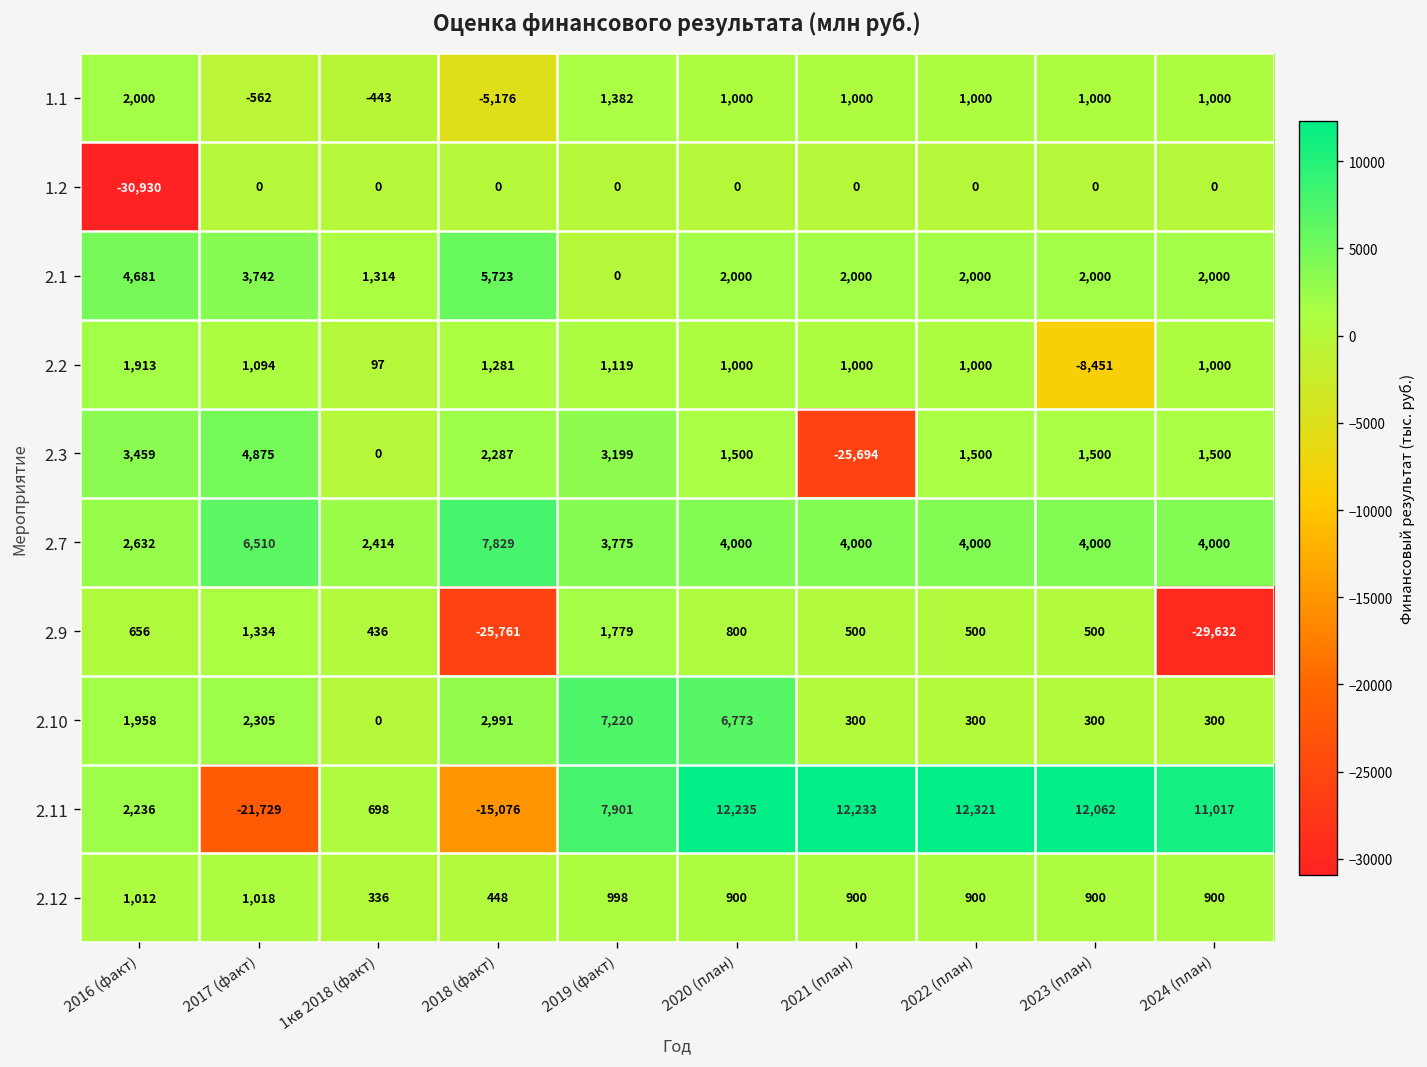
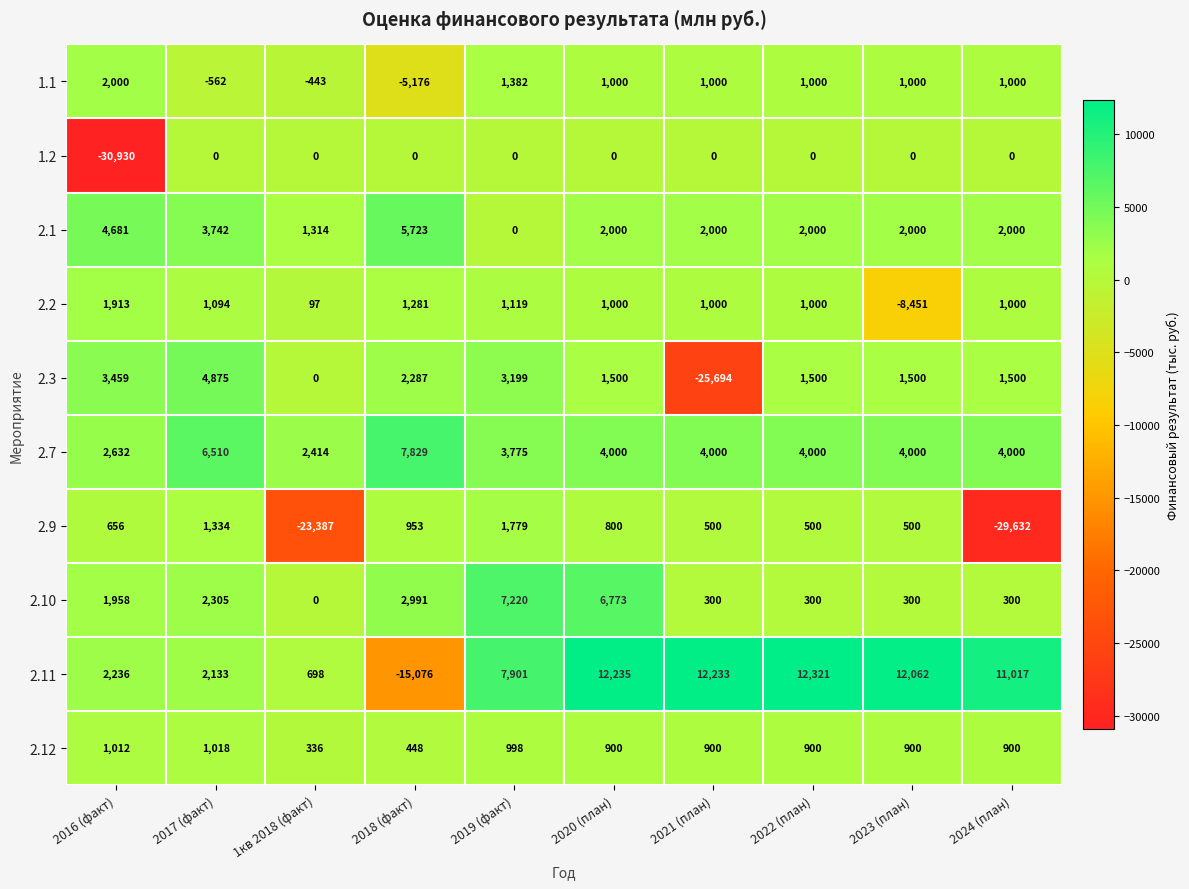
  {
    "1.1": {
      "2016 (факт)": "2,000",
      "2017 (факт)": "-562",
      "1кв 2018 (факт)": "-443",
      "2018 (факт)": "-5,176",
      "2019 (факт)": "1,382",
      "2020 (план)": "1,000",
      "2021 (план)": "1,000",
      "2022 (план)": "1,000",
      "2023 (план)": "1,000",
      "2024 (план)": "1,000"
    },
    "1.2": {
      "2016 (факт)": "-30,930",
      "2017 (факт)": "0",
      "1кв 2018 (факт)": "0",
      "2018 (факт)": "0",
      "2019 (факт)": "0",
      "2020 (план)": "0",
      "2021 (план)": "0",
      "2022 (план)": "0",
      "2023 (план)": "0",
      "2024 (план)": "0"
    },
    "2.1": {
      "2016 (факт)": "4,681",
      "2017 (факт)": "3,742",
      "1кв 2018 (факт)": "1,314",
      "2018 (факт)": "5,723",
      "2019 (факт)": "0",
      "2020 (план)": "2,000",
      "2021 (план)": "2,000",
      "2022 (план)": "2,000",
      "2023 (план)": "2,000",
      "2024 (план)": "2,000"
    },
    "2.2": {
      "2016 (факт)": "1,913",
      "2017 (факт)": "1,094",
      "1кв 2018 (факт)": "97",
      "2018 (факт)": "1,281",
      "2019 (факт)": "1,119",
      "2020 (план)": "1,000",
      "2021 (план)": "1,000",
      "2022 (план)": "1,000",
      "2023 (план)": "-8,451",
      "2024 (план)": "1,000"
    },
    "2.3": {
      "2016 (факт)": "3,459",
      "2017 (факт)": "4,875",
      "1кв 2018 (факт)": "0",
      "2018 (факт)": "2,287",
      "2019 (факт)": "3,199",
      "2020 (план)": "1,500",
      "2021 (план)": "-25,694",
      "2022 (план)": "1,500",
      "2023 (план)": "1,500",
      "2024 (план)": "1,500"
    },
    "2.7": {
      "2016 (факт)": "2,632",
      "2017 (факт)": "6,510",
      "1кв 2018 (факт)": "2,414",
      "2018 (факт)": "7,829",
      "2019 (факт)": "3,775",
      "2020 (план)": "4,000",
      "2021 (план)": "4,000",
      "2022 (план)": "4,000",
      "2023 (план)": "4,000",
      "2024 (план)": "4,000"
    },
    "2.9": {
      "2016 (факт)": "656",
      "2017 (факт)": "1,334",
-     "1кв 2018 (факт)": "436",
-     "2018 (факт)": "-25,761",
+     "1кв 2018 (факт)": "-23,387",
+     "2018 (факт)": "953",
      "2019 (факт)": "1,779",
      "2020 (план)": "800",
      "2021 (план)": "500",
      "2022 (план)": "500",
      "2023 (план)": "500",
      "2024 (план)": "-29,632"
    },
    "2.10": {
      "2016 (факт)": "1,958",
      "2017 (факт)": "2,305",
      "1кв 2018 (факт)": "0",
      "2018 (факт)": "2,991",
      "2019 (факт)": "7,220",
      "2020 (план)": "6,773",
      "2021 (план)": "300",
      "2022 (план)": "300",
      "2023 (план)": "300",
      "2024 (план)": "300"
    },
    "2.11": {
      "2016 (факт)": "2,236",
-     "2017 (факт)": "-21,729",
+     "2017 (факт)": "2,133",
      "1кв 2018 (факт)": "698",
      "2018 (факт)": "-15,076",
      "2019 (факт)": "7,901",
      "2020 (план)": "12,235",
      "2021 (план)": "12,233",
      "2022 (план)": "12,321",
      "2023 (план)": "12,062",
      "2024 (план)": "11,017"
    },
    "2.12": {
      "2016 (факт)": "1,012",
      "2017 (факт)": "1,018",
      "1кв 2018 (факт)": "336",
      "2018 (факт)": "448",
      "2019 (факт)": "998",
      "2020 (план)": "900",
      "2021 (план)": "900",
      "2022 (план)": "900",
      "2023 (план)": "900",
      "2024 (план)": "900"
    }
  }
